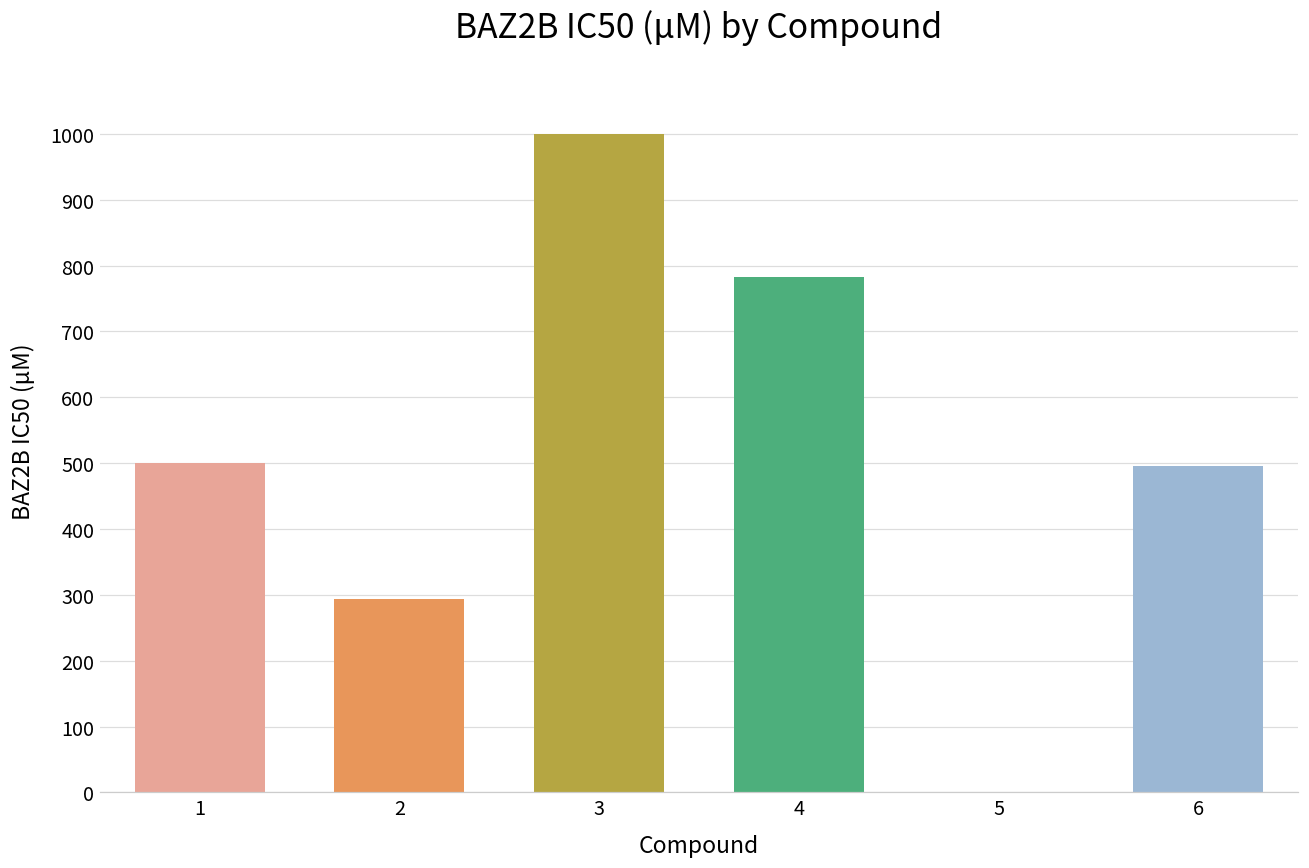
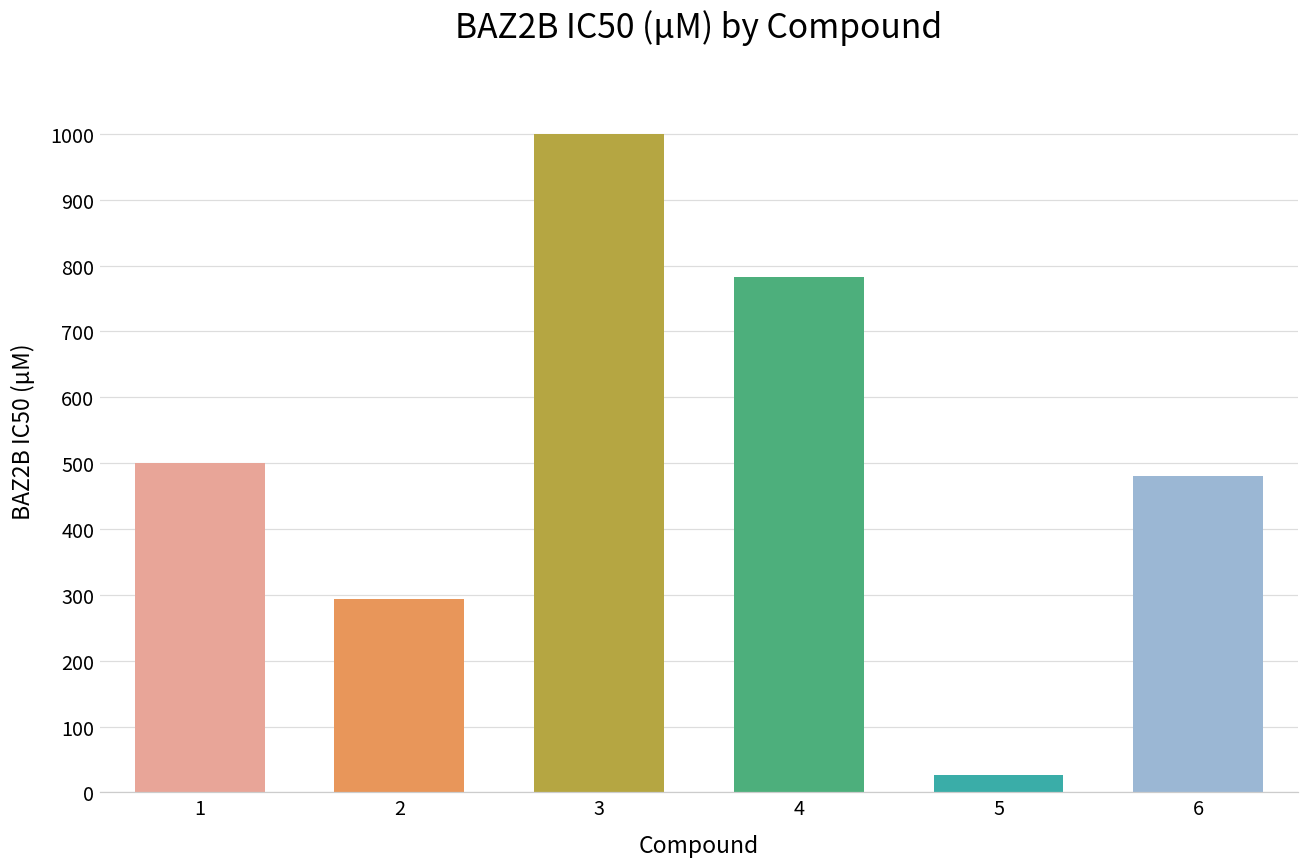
  {
    "1": 500,
    "2": 290,
    "3": 1000,
    "4": 780,
-   "5": 0,
-   "6": 500
+   "5": 30,
+   "6": 480
  }
